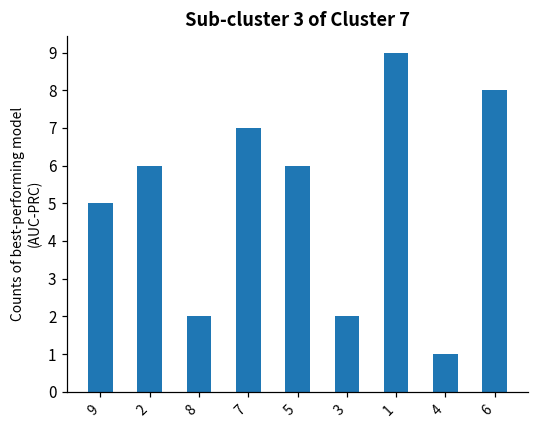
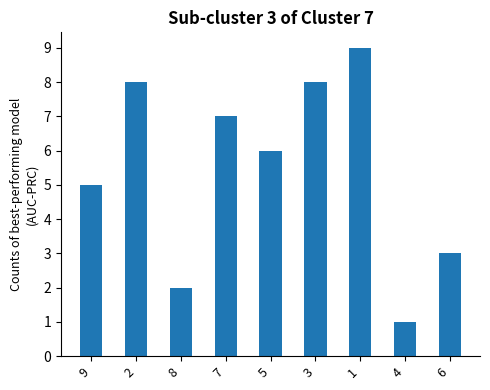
  {
    "9": 5,
-   "2": 6,
+   "2": 8,
    "8": 2,
    "7": 7,
    "5": 6,
-   "3": 2,
+   "3": 8,
    "1": 9,
    "4": 1,
-   "6": 8
+   "6": 3
  }
